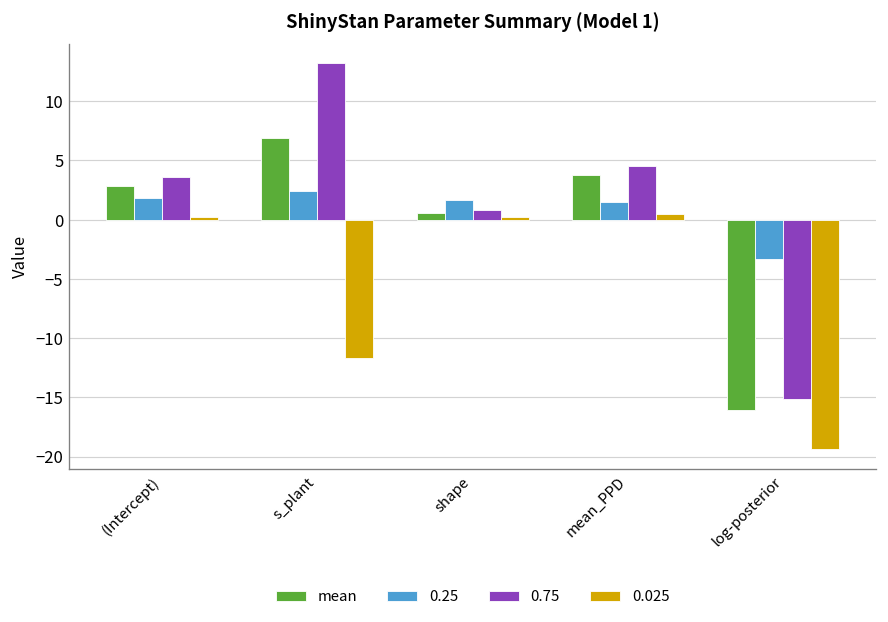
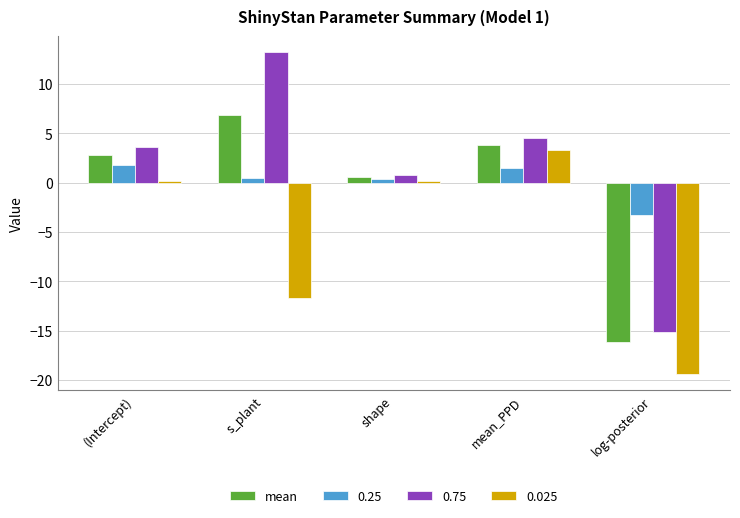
  {
    "mean": {
      "(Intercept)": 3,
      "s_plant": 7,
      "shape": 1,
      "mean_PPD": 4,
      "log-posterior": -16
    },
    "0.25": {
      "(Intercept)": 2,
-     "s_plant": 2,
-     "shape": 2,
+     "s_plant": 1,
+     "shape": 0,
      "mean_PPD": 2,
      "log-posterior": -3
    },
    "0.75": {
      "(Intercept)": 4,
      "s_plant": 13,
      "shape": 1,
      "mean_PPD": 5,
      "log-posterior": -15
    },
    "0.025": {
      "s_plant": -12,
-     "mean_PPD": 1,
+     "mean_PPD": 3,
      "log-posterior": -19
    }
  }
